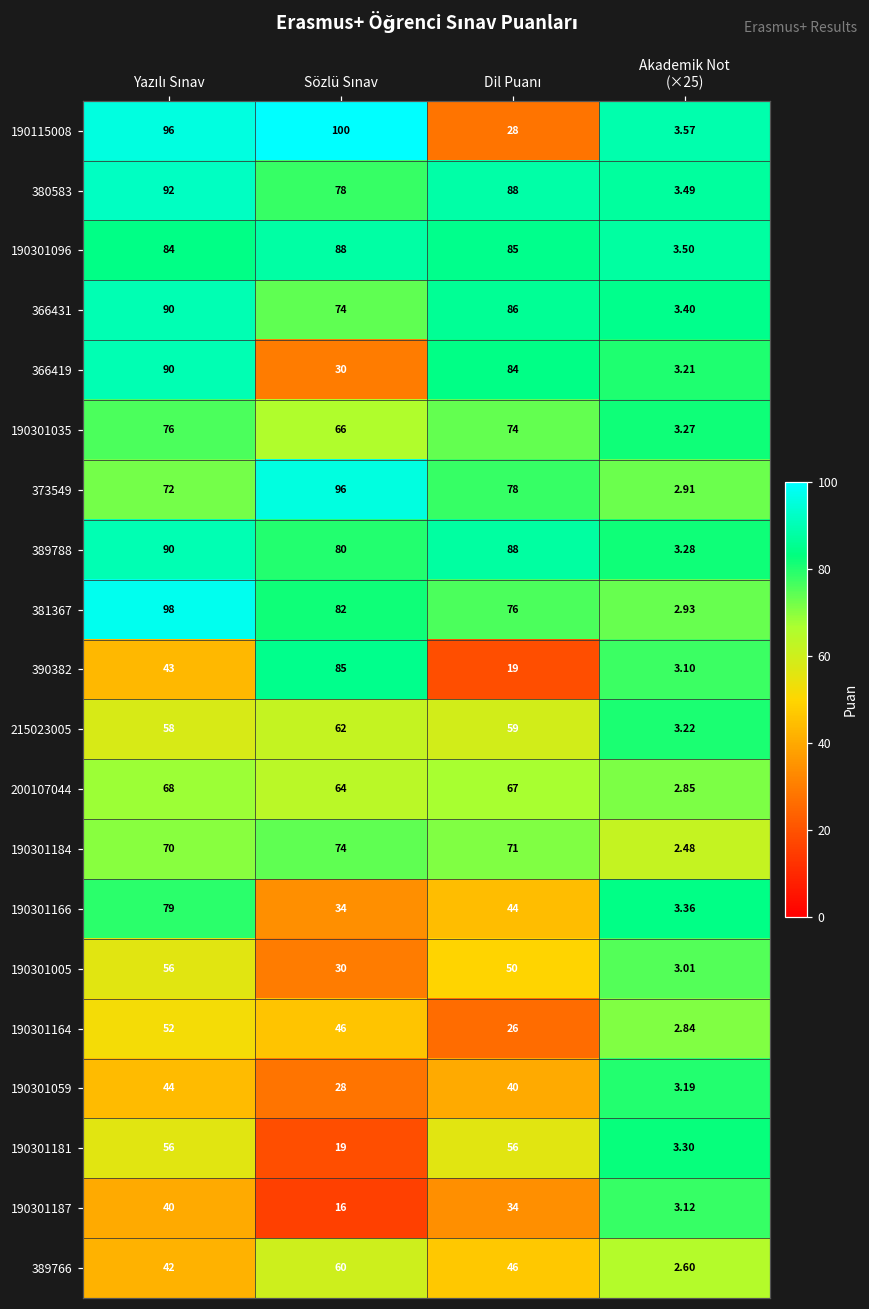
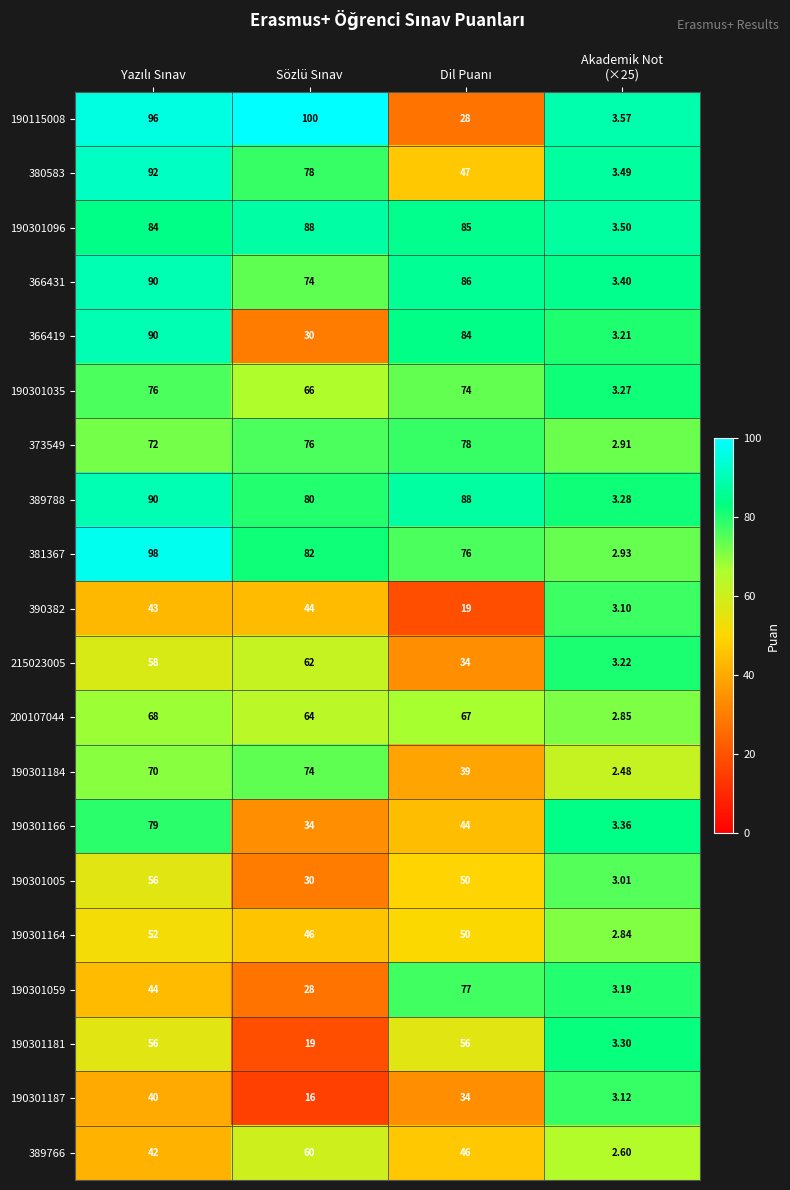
  {
    "190115008": {
      "Yazılı Sınav": 96,
      "Sözlü Sınav": 100,
      "Dil Puanı": 28,
      "Akademik Not (×25)": 3.57
    },
    "380583": {
      "Yazılı Sınav": 92,
      "Sözlü Sınav": 78,
-     "Dil Puanı": 88,
+     "Dil Puanı": 47,
      "Akademik Not (×25)": 3.49
    },
    "190301096": {
      "Yazılı Sınav": 84,
      "Sözlü Sınav": 88,
      "Dil Puanı": 85,
      "Akademik Not (×25)": 3.50
    },
    "366431": {
      "Yazılı Sınav": 90,
      "Sözlü Sınav": 74,
      "Dil Puanı": 86,
      "Akademik Not (×25)": 3.40
    },
    "366419": {
      "Yazılı Sınav": 90,
      "Sözlü Sınav": 30,
      "Dil Puanı": 84,
      "Akademik Not (×25)": 3.21
    },
    "190301035": {
      "Yazılı Sınav": 76,
      "Sözlü Sınav": 66,
      "Dil Puanı": 74,
      "Akademik Not (×25)": 3.27
    },
    "373549": {
      "Yazılı Sınav": 72,
-     "Sözlü Sınav": 96,
+     "Sözlü Sınav": 76,
      "Dil Puanı": 78,
      "Akademik Not (×25)": 2.91
    },
    "389788": {
      "Yazılı Sınav": 90,
      "Sözlü Sınav": 80,
      "Dil Puanı": 88,
      "Akademik Not (×25)": 3.28
    },
    "381367": {
      "Yazılı Sınav": 98,
      "Sözlü Sınav": 82,
      "Dil Puanı": 76,
      "Akademik Not (×25)": 2.93
    },
    "390382": {
      "Yazılı Sınav": 43,
-     "Sözlü Sınav": 85,
+     "Sözlü Sınav": 44,
      "Dil Puanı": 19,
      "Akademik Not (×25)": 3.10
    },
    "215023005": {
      "Yazılı Sınav": 58,
      "Sözlü Sınav": 62,
-     "Dil Puanı": 59,
+     "Dil Puanı": 34,
      "Akademik Not (×25)": 3.22
    },
    "200107044": {
      "Yazılı Sınav": 68,
      "Sözlü Sınav": 64,
      "Dil Puanı": 67,
      "Akademik Not (×25)": 2.85
    },
    "190301184": {
      "Yazılı Sınav": 70,
      "Sözlü Sınav": 74,
-     "Dil Puanı": 71,
+     "Dil Puanı": 39,
      "Akademik Not (×25)": 2.48
    },
    "190301166": {
      "Yazılı Sınav": 79,
      "Sözlü Sınav": 34,
      "Dil Puanı": 44,
      "Akademik Not (×25)": 3.36
    },
    "190301005": {
      "Yazılı Sınav": 56,
      "Sözlü Sınav": 30,
      "Dil Puanı": 50,
      "Akademik Not (×25)": 3.01
    },
    "190301164": {
      "Yazılı Sınav": 52,
      "Sözlü Sınav": 46,
-     "Dil Puanı": 26,
+     "Dil Puanı": 50,
      "Akademik Not (×25)": 2.84
    },
    "190301059": {
      "Yazılı Sınav": 44,
      "Sözlü Sınav": 28,
-     "Dil Puanı": 40,
+     "Dil Puanı": 77,
      "Akademik Not (×25)": 3.19
    },
    "190301181": {
      "Yazılı Sınav": 56,
      "Sözlü Sınav": 19,
      "Dil Puanı": 56,
      "Akademik Not (×25)": 3.30
    },
    "190301187": {
      "Yazılı Sınav": 40,
      "Sözlü Sınav": 16,
      "Dil Puanı": 34,
      "Akademik Not (×25)": 3.12
    },
    "389766": {
      "Yazılı Sınav": 42,
      "Sözlü Sınav": 60,
      "Dil Puanı": 46,
      "Akademik Not (×25)": 2.60
    }
  }
